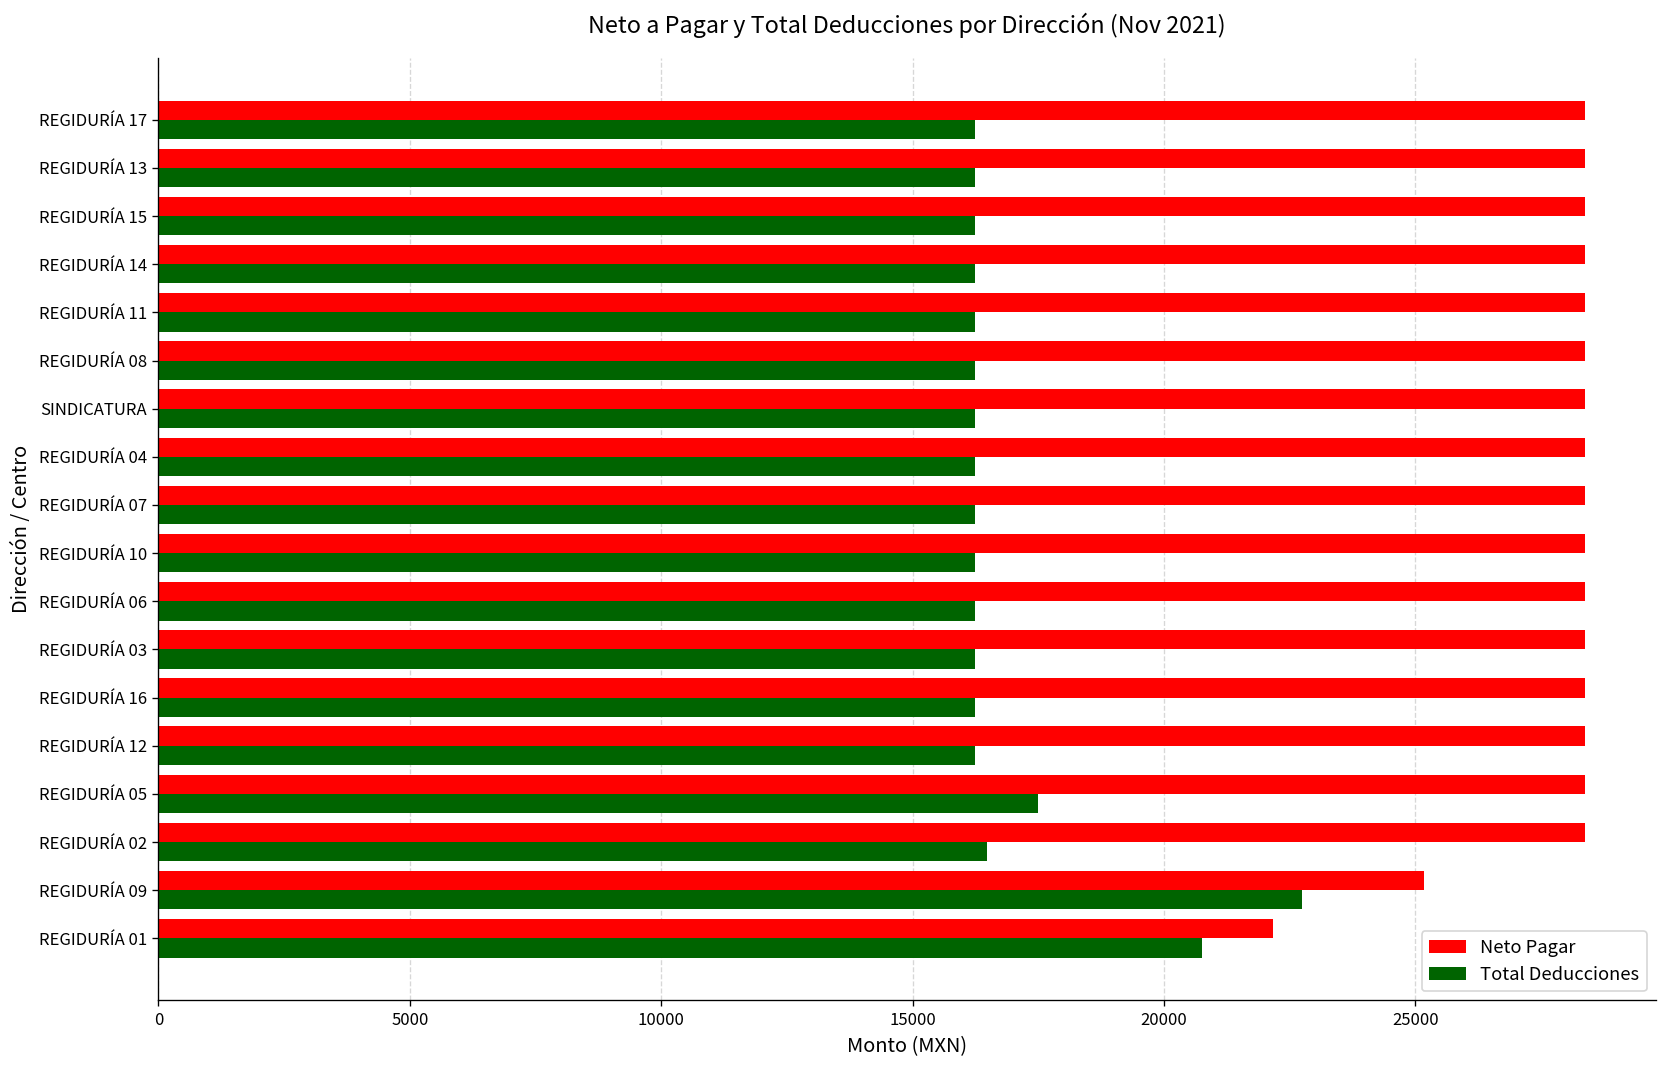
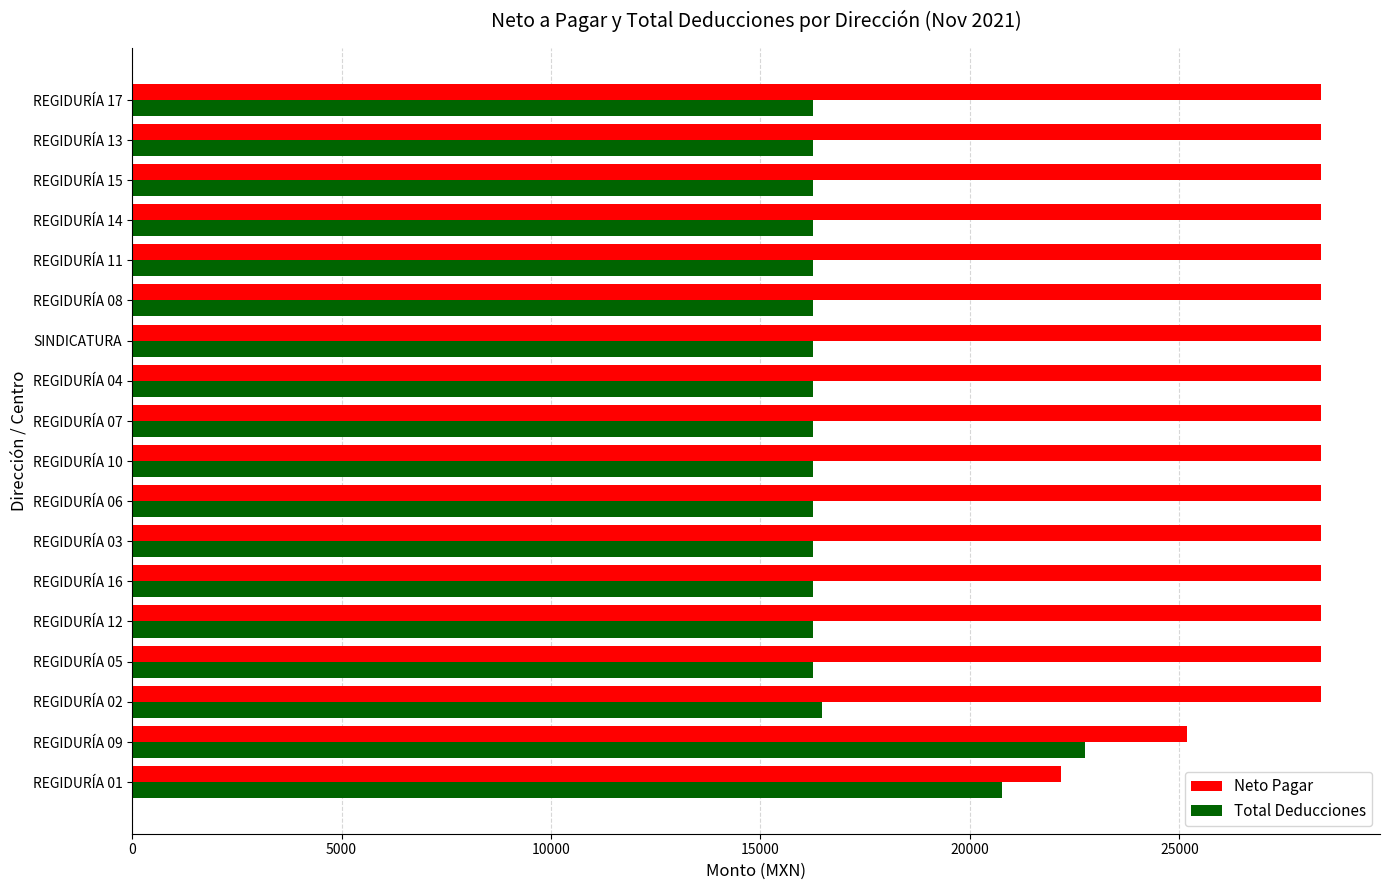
  {
    "Neto Pagar": {
      "REGIDURÍA 17": 28400,
      "REGIDURÍA 13": 28400,
      "REGIDURÍA 15": 28400,
      "REGIDURÍA 14": 28400,
      "REGIDURÍA 11": 28400,
      "REGIDURÍA 08": 28400,
      "SINDICATURA": 28400,
      "REGIDURÍA 04": 28400,
      "REGIDURÍA 07": 28400,
      "REGIDURÍA 10": 28400,
      "REGIDURÍA 06": 28400,
      "REGIDURÍA 03": 28400,
      "REGIDURÍA 16": 28400,
      "REGIDURÍA 12": 28400,
      "REGIDURÍA 05": 28400,
      "REGIDURÍA 02": 28400,
      "REGIDURÍA 09": 25200,
      "REGIDURÍA 01": 22200
    },
    "Total Deducciones": {
      "REGIDURÍA 17": 16200,
      "REGIDURÍA 13": 16200,
      "REGIDURÍA 15": 16200,
      "REGIDURÍA 14": 16200,
      "REGIDURÍA 11": 16200,
      "REGIDURÍA 08": 16200,
      "SINDICATURA": 16200,
      "REGIDURÍA 04": 16200,
      "REGIDURÍA 07": 16200,
      "REGIDURÍA 10": 16200,
      "REGIDURÍA 06": 16200,
      "REGIDURÍA 03": 16200,
      "REGIDURÍA 16": 16200,
      "REGIDURÍA 12": 16200,
-     "REGIDURÍA 05": 17500,
+     "REGIDURÍA 05": 16200,
      "REGIDURÍA 02": 16500,
      "REGIDURÍA 09": 22800,
      "REGIDURÍA 01": 20800
    }
  }
